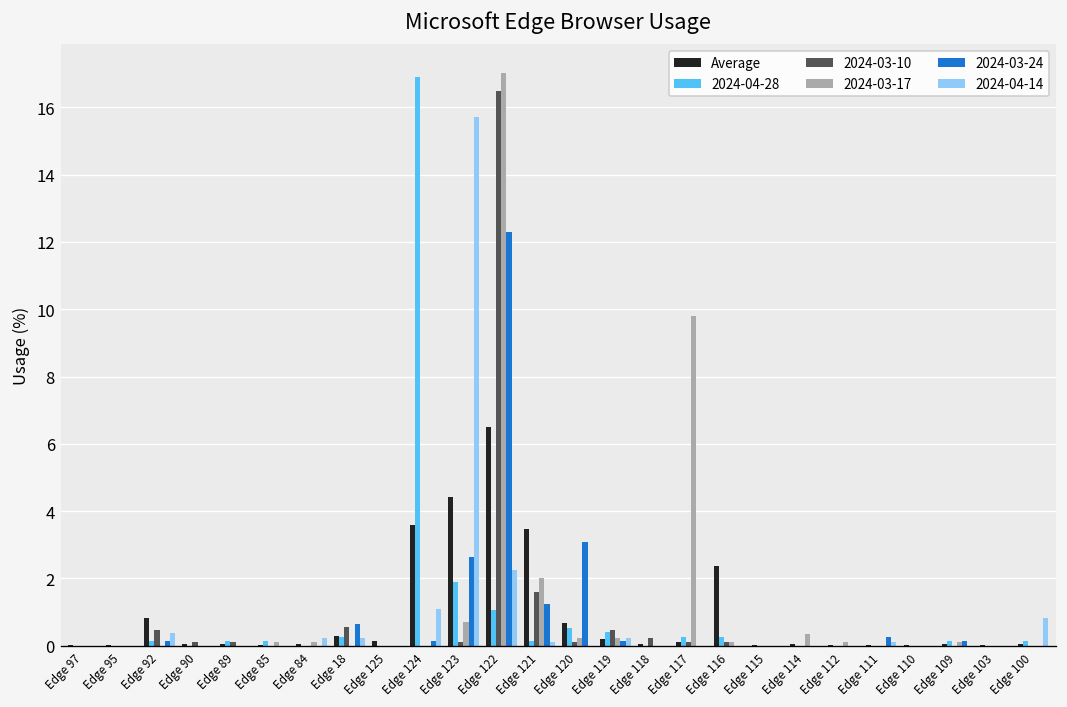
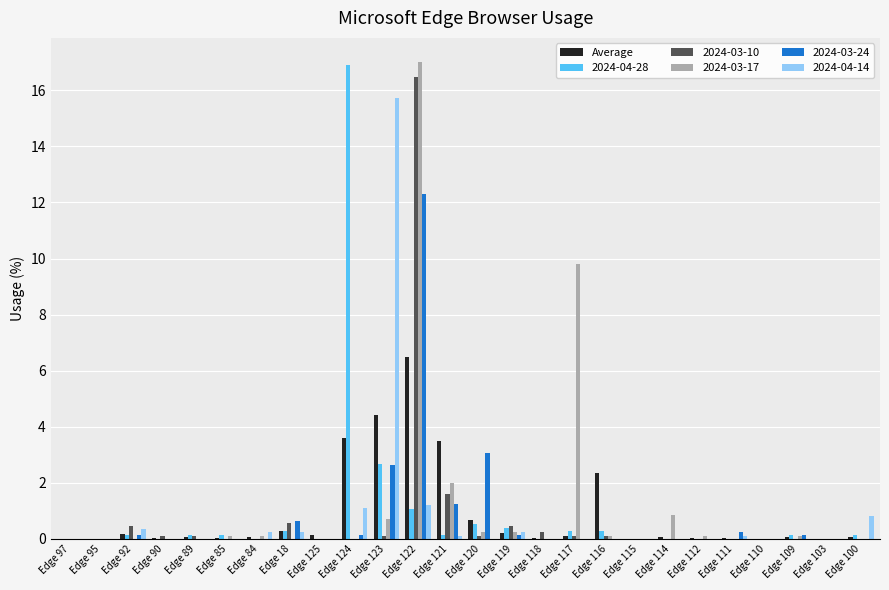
  {
    "Average": {
-     "Edge 92": 0.8,
+     "Edge 92": 0.2,
      "Edge 18": 0.3,
      "Edge 125": 0.1,
      "Edge 124": 3.6,
      "Edge 123": 4.4,
      "Edge 122": 6.5,
      "Edge 121": 3.5,
      "Edge 120": 0.7,
      "Edge 119": 0.2,
      "Edge 117": 0.1,
      "Edge 116": 2.4
    },
    "2024-04-28": {
      "Edge 97": 0.0,
      "Edge 95": 0.0,
      "Edge 92": 0.1,
      "Edge 90": 0.0,
      "Edge 89": 0.1,
      "Edge 85": 0.1,
      "Edge 84": 0.0,
      "Edge 18": 0.3,
      "Edge 125": 0.0,
      "Edge 124": 16.9,
-     "Edge 123": 1.9,
+     "Edge 123": 2.7,
      "Edge 122": 1.1,
      "Edge 121": 0.1,
      "Edge 120": 0.5,
      "Edge 119": 0.4,
      "Edge 118": 0.0,
      "Edge 117": 0.3,
      "Edge 116": 0.3,
      "Edge 115": 0.0,
      "Edge 114": 0.0,
      "Edge 112": 0.0,
      "Edge 111": 0.0,
      "Edge 110": 0.0,
      "Edge 109": 0.1,
      "Edge 103": 0.0,
      "Edge 100": 0.1
    },
    "2024-03-10": {
      "Edge 97": 0.0,
      "Edge 95": 0.0,
      "Edge 92": 0.5,
      "Edge 90": 0.1,
      "Edge 89": 0.1,
      "Edge 85": 0.0,
      "Edge 84": 0.0,
      "Edge 18": 0.6,
      "Edge 125": 0.0,
      "Edge 124": 0.0,
      "Edge 123": 0.1,
      "Edge 122": 16.5,
      "Edge 121": 1.6,
      "Edge 120": 0.1,
      "Edge 119": 0.5,
      "Edge 118": 0.2,
      "Edge 117": 0.1,
      "Edge 116": 0.1,
      "Edge 115": 0.0,
      "Edge 114": 0.0,
      "Edge 112": 0.0,
      "Edge 111": 0.0,
      "Edge 110": 0.0,
      "Edge 109": 0.0,
      "Edge 103": 0.0,
      "Edge 100": 0.0
    },
    "2024-03-17": {
      "Edge 97": 0.0,
      "Edge 95": 0.0,
      "Edge 92": 0.0,
      "Edge 90": 0.0,
      "Edge 89": 0.0,
      "Edge 85": 0.1,
      "Edge 84": 0.1,
      "Edge 18": 0.0,
      "Edge 125": 0.0,
      "Edge 124": 0.0,
      "Edge 123": 0.7,
      "Edge 122": 17.0,
      "Edge 121": 2.0,
      "Edge 120": 0.2,
      "Edge 119": 0.2,
      "Edge 118": 0.0,
      "Edge 117": 9.8,
      "Edge 116": 0.1,
      "Edge 115": 0.0,
-     "Edge 114": 0.4,
+     "Edge 114": 0.9,
      "Edge 112": 0.1,
      "Edge 111": 0.0,
      "Edge 110": 0.0,
      "Edge 109": 0.1,
      "Edge 103": 0.0,
      "Edge 100": 0.0
    },
    "2024-03-24": {
      "Edge 97": 0.0,
      "Edge 95": 0.0,
      "Edge 92": 0.1,
      "Edge 90": 0.0,
      "Edge 89": 0.0,
      "Edge 85": 0.0,
      "Edge 84": 0.0,
      "Edge 18": 0.6,
      "Edge 125": 0.0,
      "Edge 124": 0.1,
      "Edge 123": 2.6,
      "Edge 122": 12.3,
      "Edge 121": 1.3,
      "Edge 120": 3.1,
      "Edge 119": 0.1,
      "Edge 118": 0.0,
      "Edge 117": 0.0,
      "Edge 116": 0.0,
      "Edge 115": 0.0,
      "Edge 114": 0.0,
      "Edge 112": 0.0,
      "Edge 111": 0.3,
      "Edge 110": 0.0,
      "Edge 109": 0.1,
      "Edge 103": 0.0,
      "Edge 100": 0.0
    },
    "2024-04-14": {
      "Edge 97": 0.0,
      "Edge 95": 0.0,
      "Edge 92": 0.4,
      "Edge 90": 0.0,
      "Edge 89": 0.0,
      "Edge 85": 0.0,
      "Edge 84": 0.2,
      "Edge 18": 0.2,
      "Edge 125": 0.0,
      "Edge 124": 1.1,
      "Edge 123": 15.7,
-     "Edge 122": 2.2,
+     "Edge 122": 1.2,
      "Edge 121": 0.1,
      "Edge 120": 0.0,
      "Edge 119": 0.2,
      "Edge 118": 0.0,
      "Edge 117": 0.0,
      "Edge 116": 0.0,
      "Edge 115": 0.0,
      "Edge 114": 0.0,
      "Edge 112": 0.0,
      "Edge 111": 0.1,
      "Edge 110": 0.0,
      "Edge 109": 0.0,
      "Edge 103": 0.0,
      "Edge 100": 0.8
    }
  }
